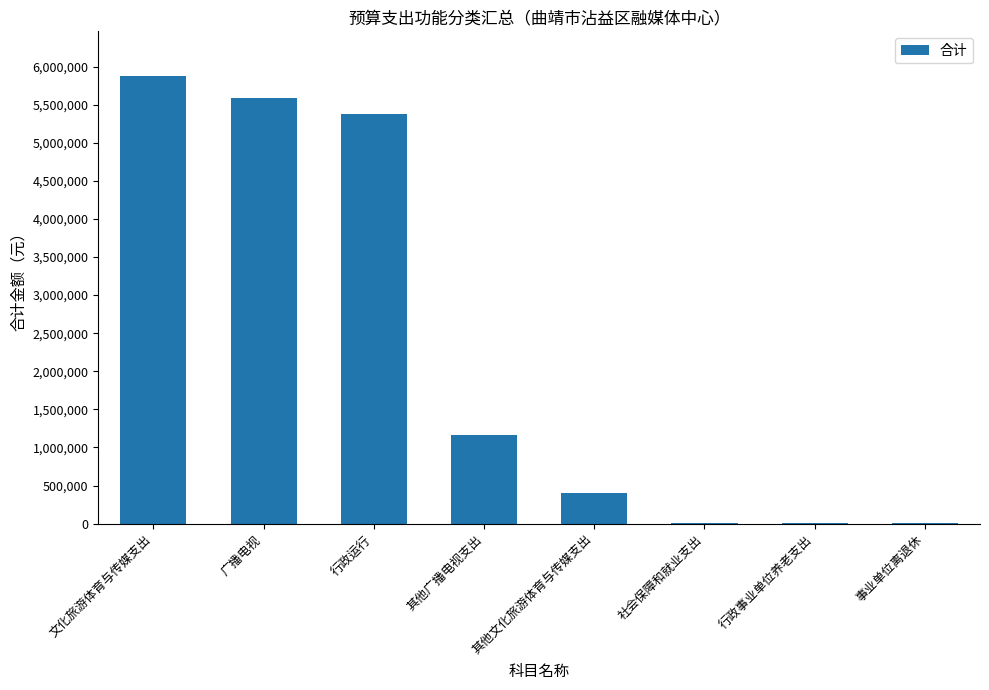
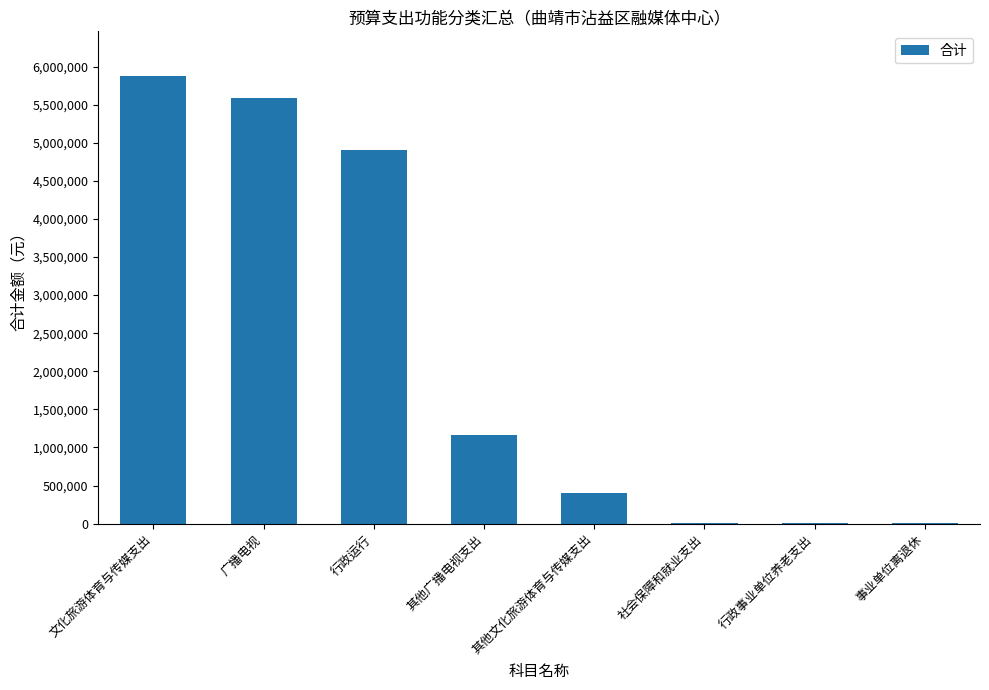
  {
    "文化旅游体育与传媒支出": "5,900,000",
    "广播电视": "5,600,000",
-   "行政运行": "5,400,000",
+   "行政运行": "4,900,000",
    "其他广播电视支出": "1,200,000",
    "其他文化旅游体育与传媒支出": "400,000"
  }
